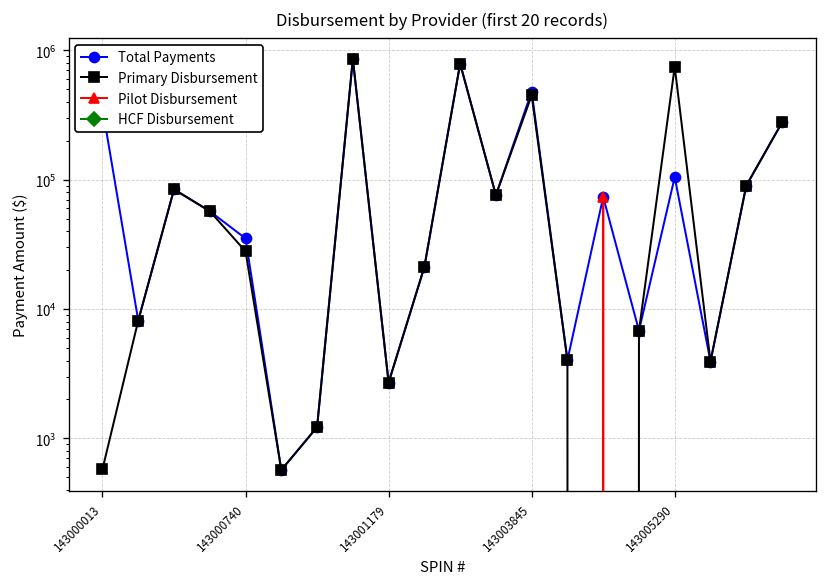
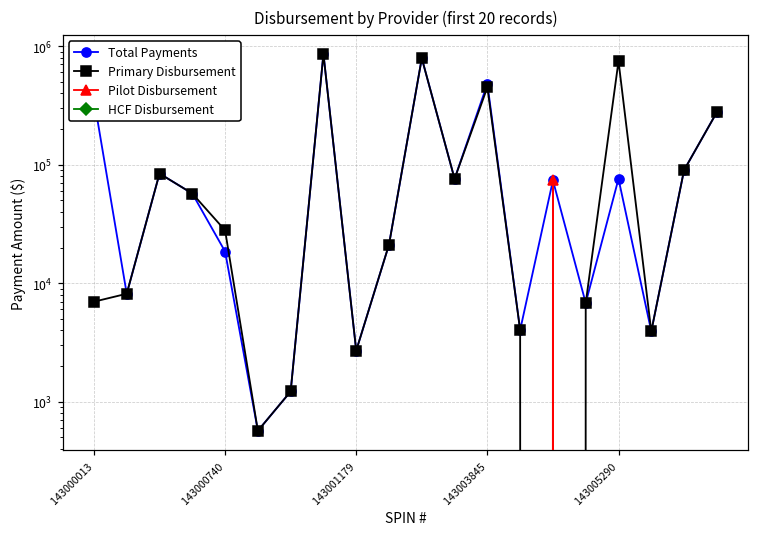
  {
    "Total Payments": {
-     "143000740": 35000,
+     "143000740": 19000,
      "143003845": 500000,
-     "143005290": 100000
+     "143005290": 80000
    },
    "Primary Disbursement": {
-     "143000013": 600,
+     "143000013": 7000,
      "143000740": 28000,
      "143003845": 450000,
      "143005290": 700000
    }
  }
